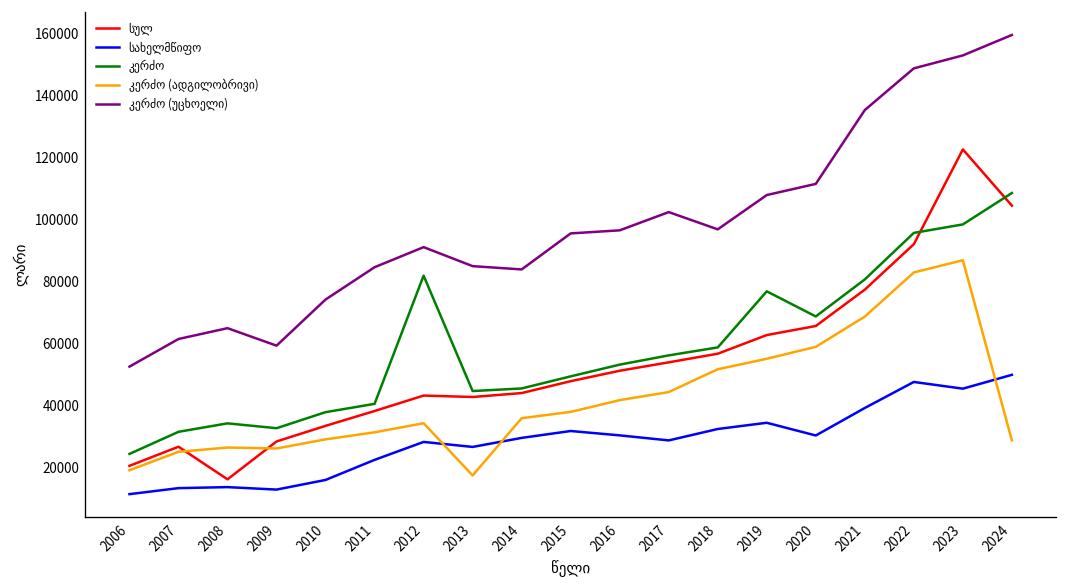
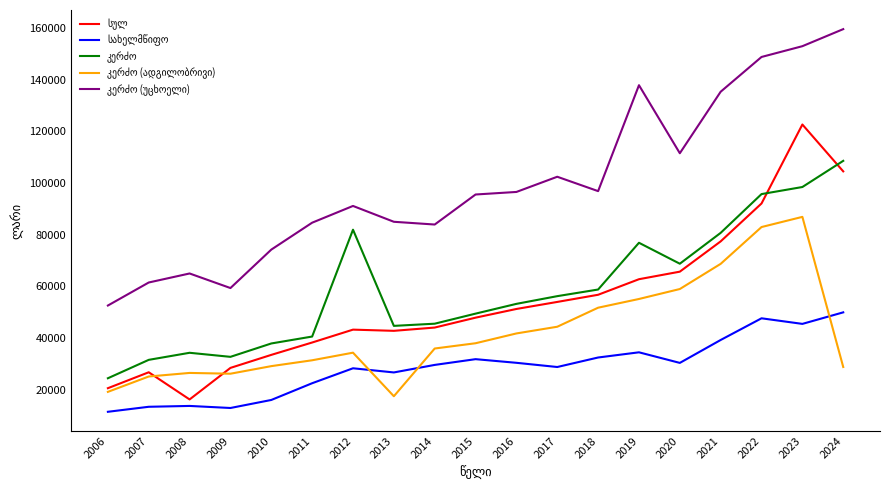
  {
    "სულ": {
      "2006": 21000,
      "2007": 27000,
      "2008": 16000,
      "2009": 28000,
      "2010": 33000,
      "2011": 38000,
      "2012": 43000,
      "2013": 43000,
      "2014": 44000,
      "2015": 48000,
      "2016": 51000,
      "2017": 54000,
      "2018": 57000,
      "2019": 63000,
      "2020": 66000,
      "2021": 77000,
      "2022": 92000,
      "2023": 123000,
      "2024": 105000
    },
    "სახელმწიფო": {
      "2006": 11000,
      "2007": 13000,
      "2008": 14000,
      "2009": 13000,
      "2010": 16000,
      "2011": 22000,
      "2012": 28000,
      "2013": 27000,
      "2014": 30000,
      "2015": 32000,
      "2016": 30000,
      "2017": 29000,
      "2018": 32000,
      "2019": 34000,
      "2020": 30000,
      "2021": 39000,
      "2022": 48000,
      "2023": 45000,
      "2024": 50000
    },
    "კერძო": {
      "2006": 24000,
      "2007": 32000,
      "2008": 34000,
      "2009": 33000,
      "2010": 38000,
      "2011": 41000,
      "2012": 82000,
      "2013": 45000,
      "2014": 46000,
      "2015": 49000,
      "2016": 53000,
      "2017": 56000,
      "2018": 59000,
      "2019": 77000,
      "2020": 69000,
      "2021": 81000,
      "2022": 96000,
      "2023": 98000,
      "2024": 109000
    },
    "კერძო (ადგილობრივი)": {
      "2006": 19000,
      "2007": 25000,
      "2008": 26000,
      "2009": 26000,
      "2010": 29000,
      "2011": 31000,
      "2012": 34000,
      "2013": 17000,
      "2014": 36000,
      "2015": 38000,
      "2016": 42000,
      "2017": 44000,
      "2018": 52000,
      "2019": 55000,
      "2020": 59000,
      "2021": 69000,
      "2022": 83000,
      "2023": 87000,
      "2024": 29000
    },
    "კერძო (უცხოელი)": {
      "2006": 53000,
      "2007": 61000,
      "2008": 65000,
      "2009": 59000,
      "2010": 74000,
      "2011": 85000,
      "2012": 91000,
      "2013": 85000,
      "2014": 84000,
      "2015": 96000,
      "2016": 97000,
      "2017": 102000,
      "2018": 97000,
-     "2019": 108000,
+     "2019": 138000,
      "2020": 112000,
      "2021": 135000,
      "2022": 149000,
      "2023": 153000,
      "2024": 160000
    }
  }
